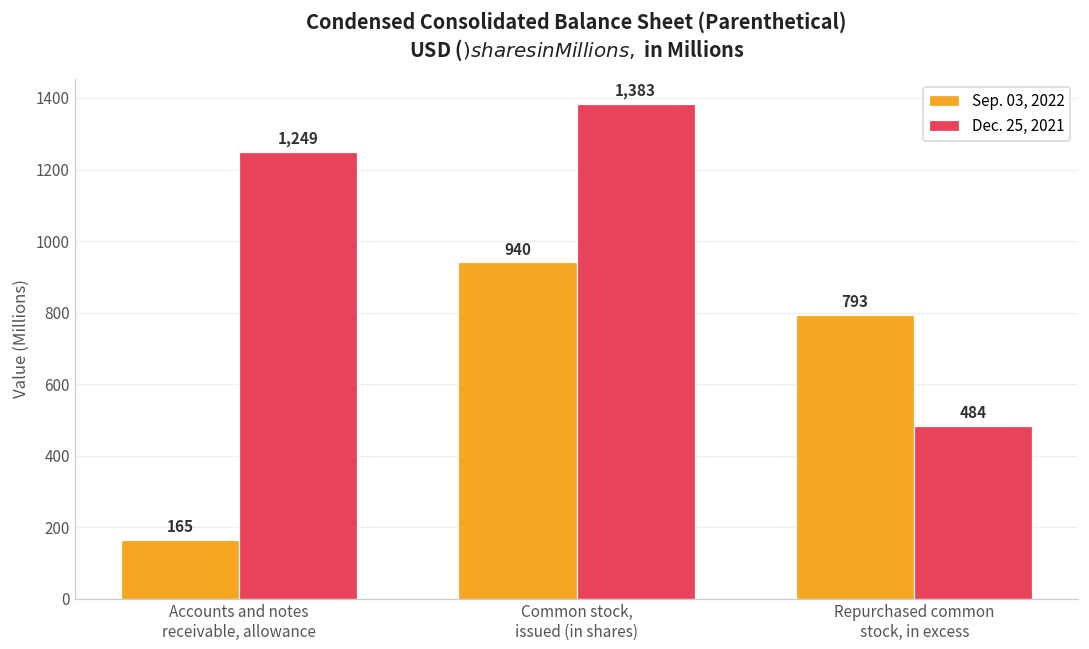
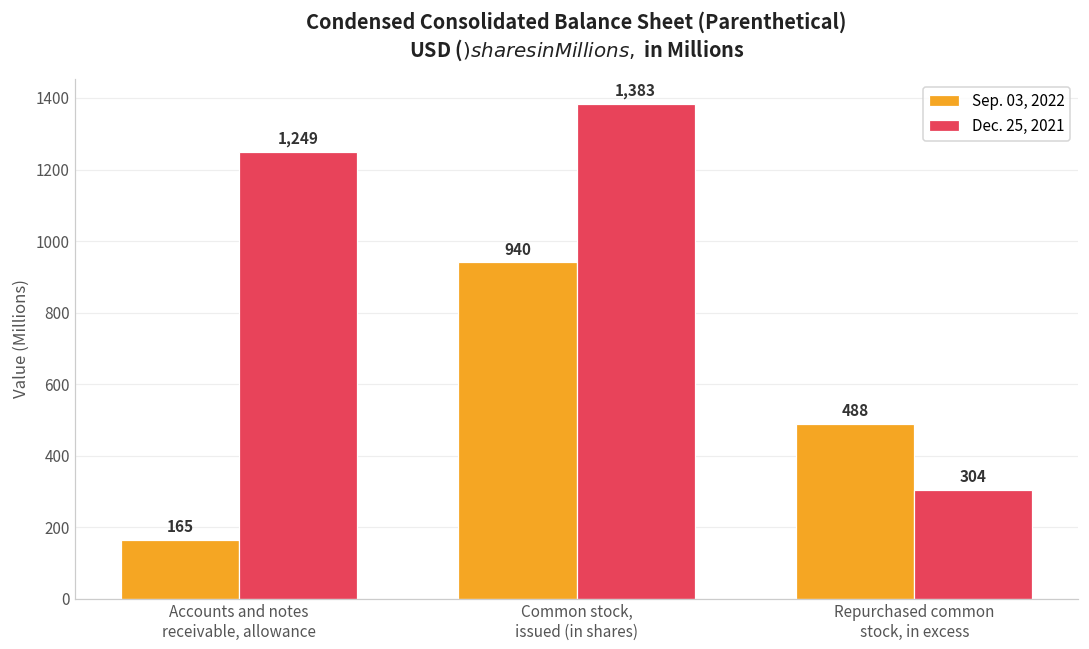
  {
    "Sep. 03, 2022": {
      "Accounts and notes receivable, allowance": "165",
      "Common stock, issued (in shares)": "940",
-     "Repurchased common stock, in excess": "793"
+     "Repurchased common stock, in excess": "488"
    },
    "Dec. 25, 2021": {
      "Accounts and notes receivable, allowance": "1,249",
      "Common stock, issued (in shares)": "1,383",
-     "Repurchased common stock, in excess": "484"
+     "Repurchased common stock, in excess": "304"
    }
  }
